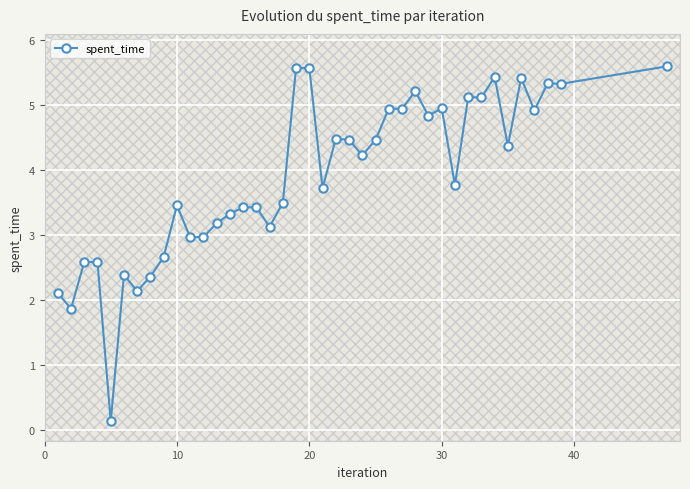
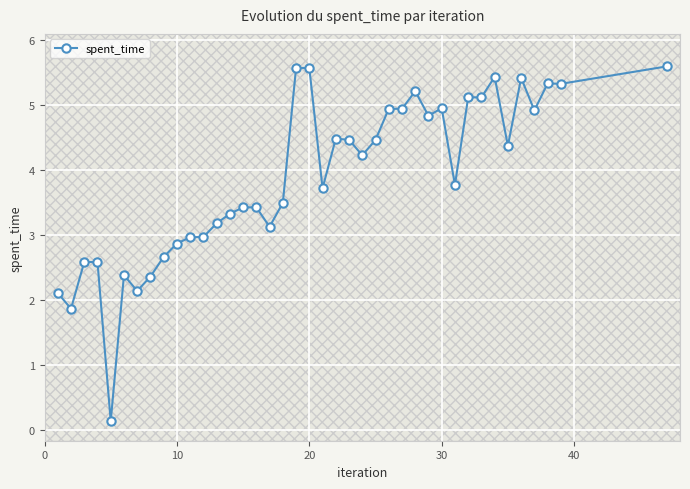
  {
    "spent_time": {
-     "10": 3.5,
+     "10": 2.9,
      "20": 5.6,
      "30": 4.9
    }
  }
